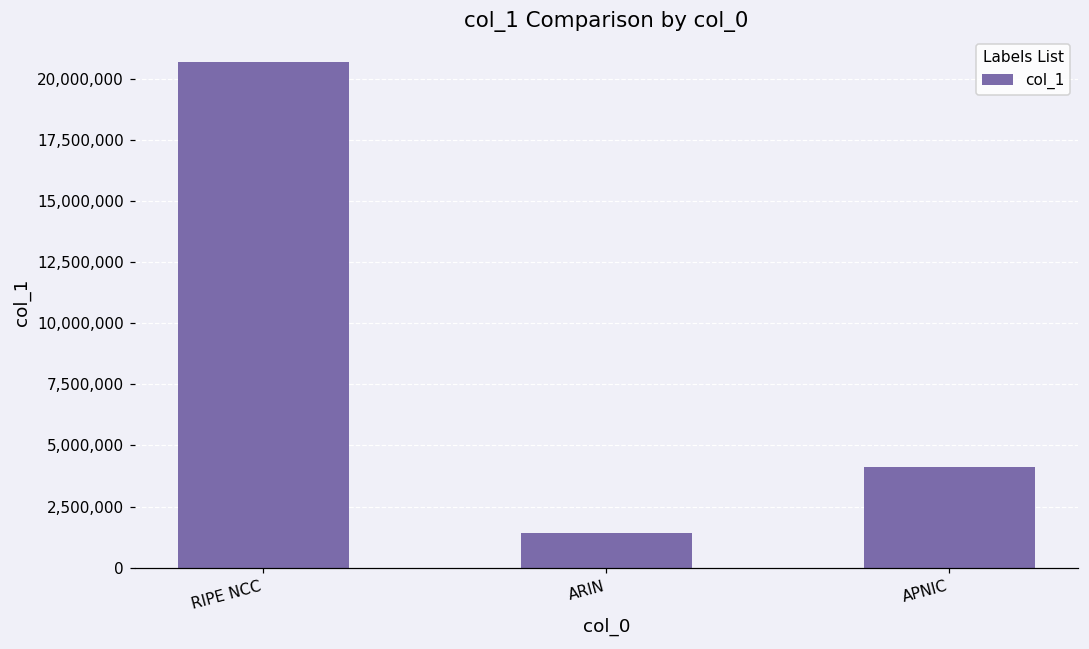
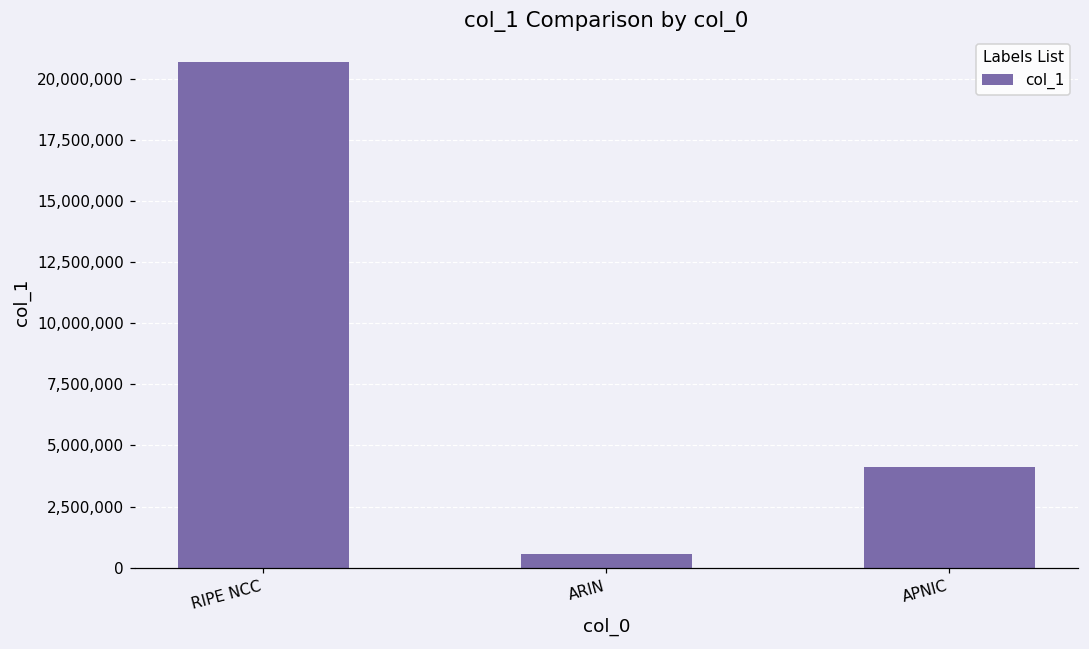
  {
    "RIPE NCC": "20,700,000",
-   "ARIN": "1,400,000",
+   "ARIN": "500,000",
    "APNIC": "4,100,000"
  }
